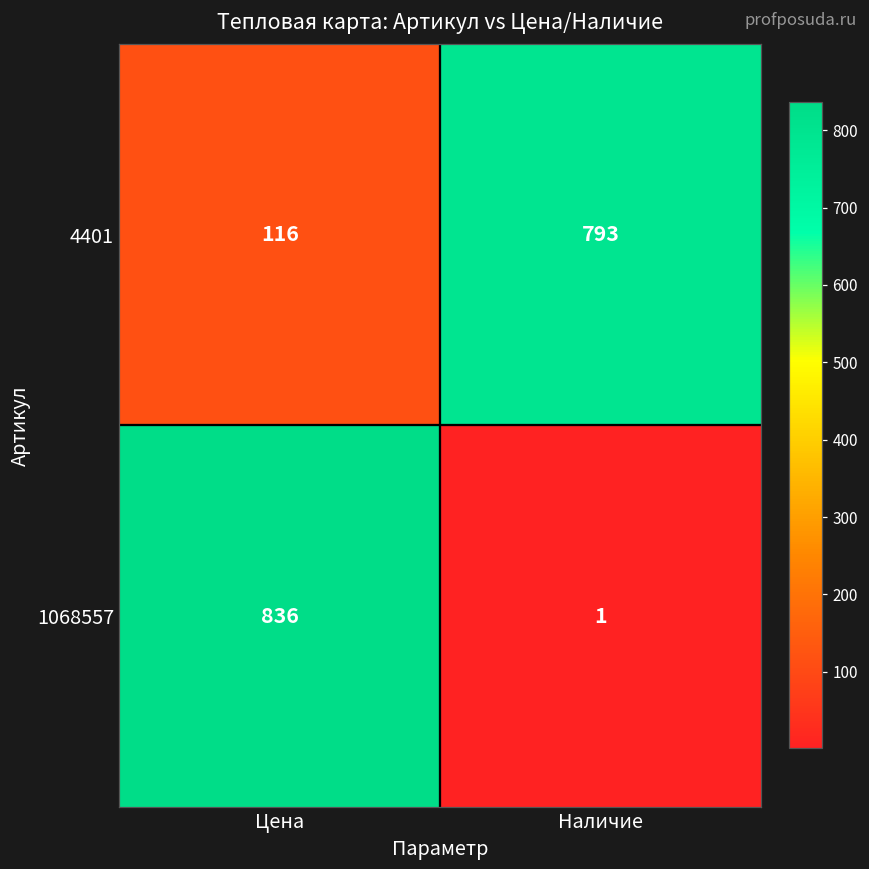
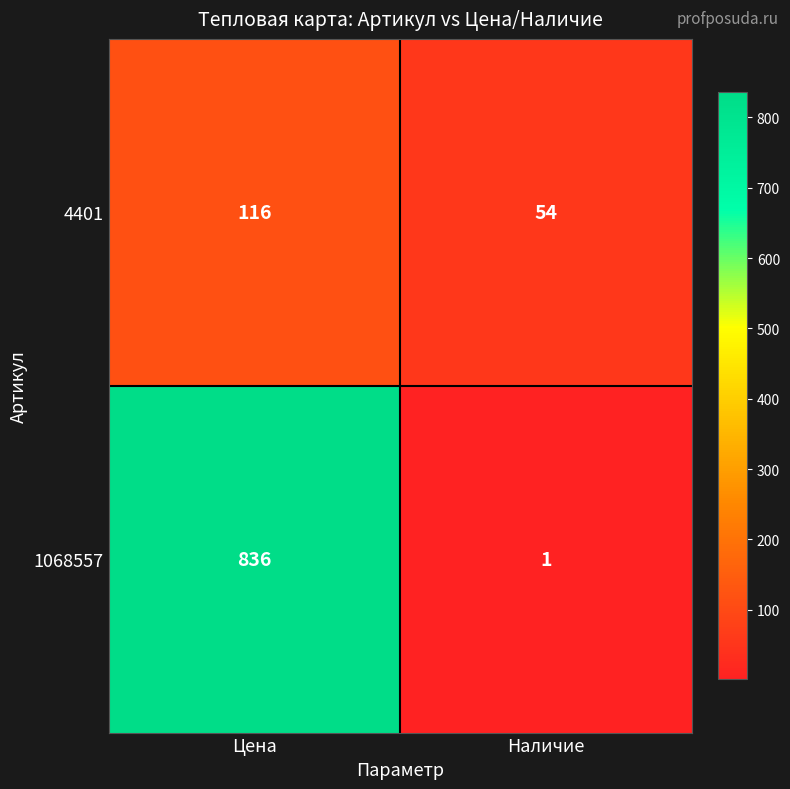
  {
    "4401": {
      "Цена": 116,
-     "Наличие": 793
+     "Наличие": 54
    },
    "1068557": {
      "Цена": 836,
      "Наличие": 1
    }
  }
